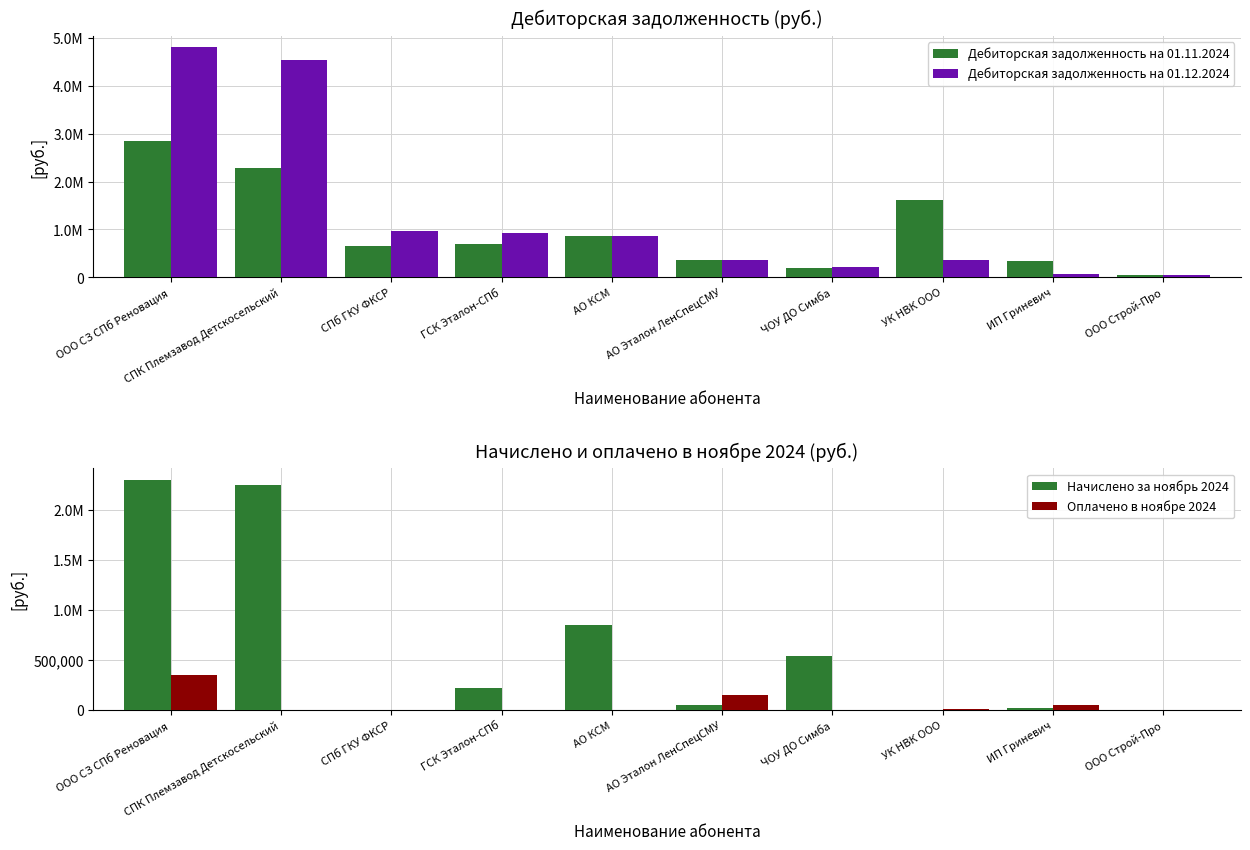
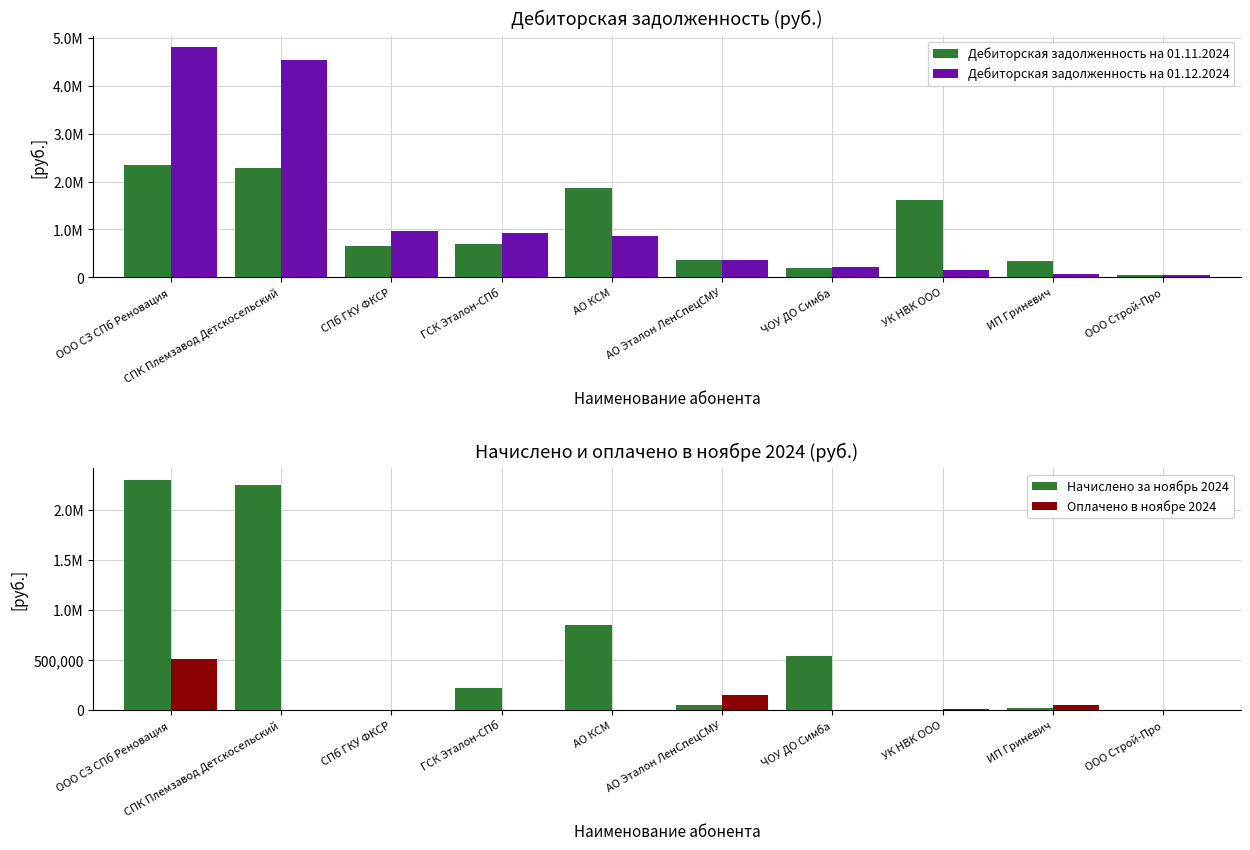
  {
    "Дебиторская задолженность (руб.)": {
      "Дебиторская задолженность на 01.11.2024": {
-       "ООО СЗ СПб Реновация": "2800000",
+       "ООО СЗ СПб Реновация": "2400000",
        "СПК Племзавод Детскосельский": "2300000",
        "СПб ГКУ ФКСР": "700000",
        "ГСК Эталон-СПб": "700000",
-       "АО КСМ": "900000",
+       "АО КСМ": "1900000",
        "АО Эталон ЛенСпецСМУ": "400000",
        "ЧОУ ДО Симба": "200000",
        "УК НВК ООО": "1600000",
        "ИП Гриневич": "300000"
      },
      "Дебиторская задолженность на 01.12.2024": {
        "ООО СЗ СПб Реновация": "4800000",
        "СПК Племзавод Детскосельский": "4500000",
        "СПб ГКУ ФКСР": "1000000",
        "ГСК Эталон-СПб": "900000",
        "АО КСМ": "900000",
        "АО Эталон ЛенСпецСМУ": "400000",
        "ЧОУ ДО Симба": "200000",
-       "УК НВК ООО": "400000",
+       "УК НВК ООО": "200000",
        "ИП Гриневич": "100000",
        "ООО Строй-Про": "100000"
      }
    },
    "Начислено и оплачено в ноябре 2024 (руб.)": {
      "Начислено за ноябрь 2024": {
        "ООО СЗ СПб Реновация": "2,300,000",
        "СПК Племзавод Детскосельский": "2,300,000",
        "СПб ГКУ ФКСР": "0",
        "ГСК Эталон-СПб": "200,000",
        "АО КСМ": "900,000",
        "АО Эталон ЛенСпецСМУ": "100,000",
        "ЧОУ ДО Симба": "500,000"
      },
      "Оплачено в ноябре 2024": {
-       "ООО СЗ СПб Реновация": "300,000",
+       "ООО СЗ СПб Реновация": "500,000",
        "СПК Племзавод Детскосельский": "0",
        "СПб ГКУ ФКСР": "0",
        "ГСК Эталон-СПб": "0",
        "АО КСМ": "0",
        "АО Эталон ЛенСпецСМУ": "200,000",
        "ЧОУ ДО Симба": "0",
        "ИП Гриневич": "0",
        "ООО Строй-Про": "0"
      }
    }
  }
